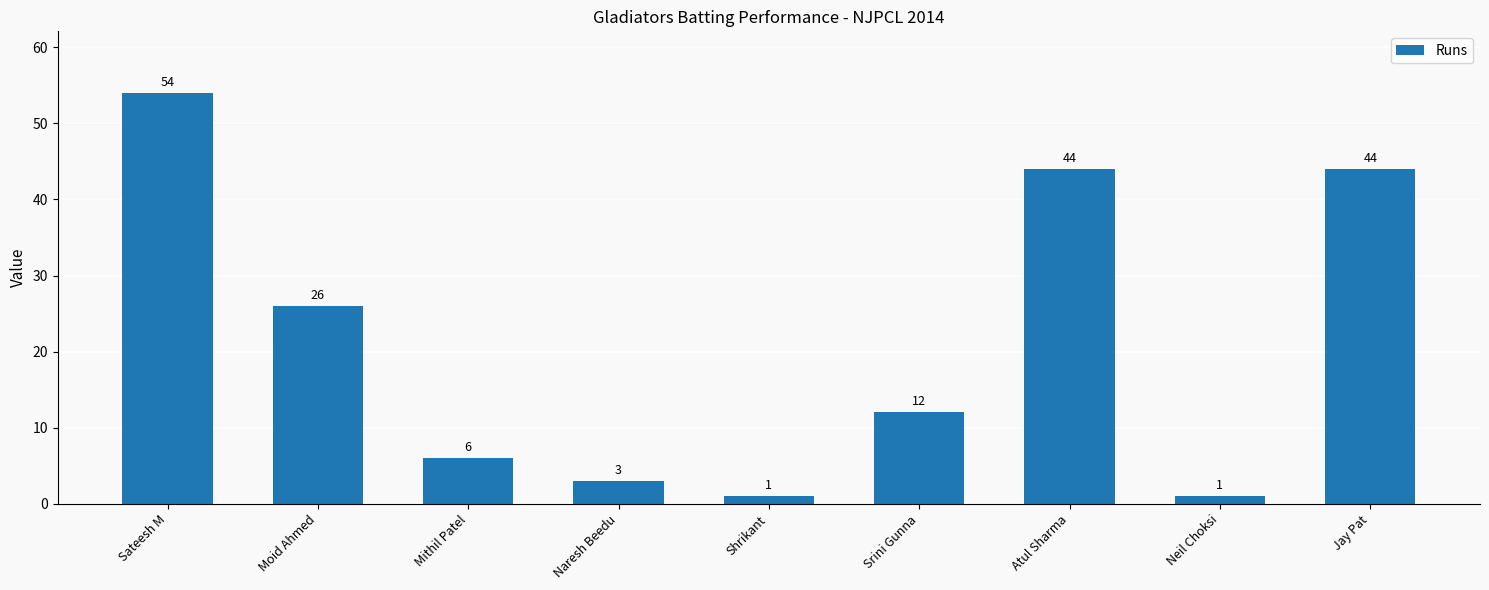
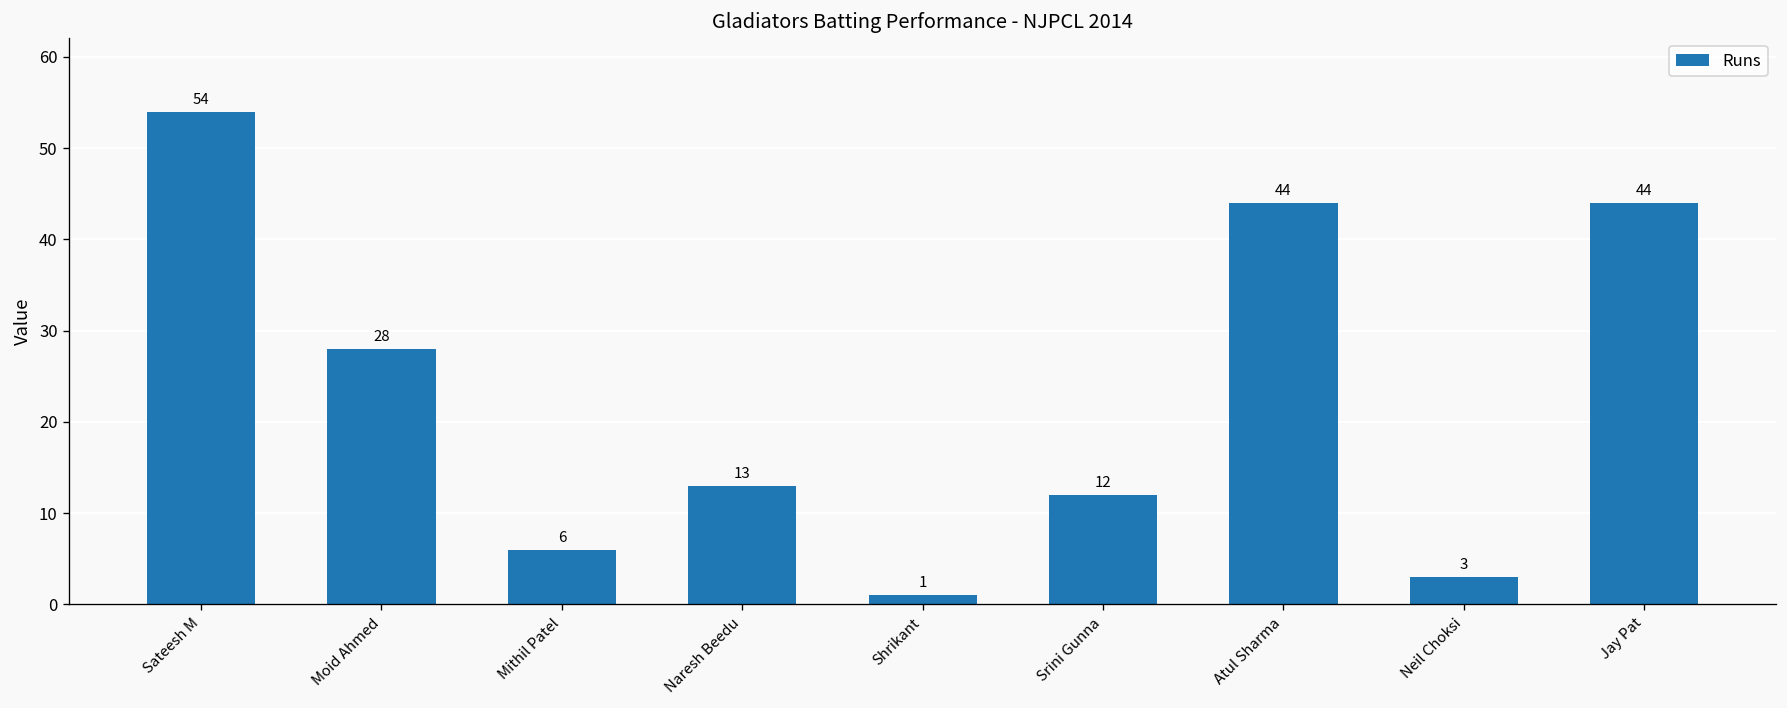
  {
    "Sateesh M": 54,
-   "Moid Ahmed": 26,
+   "Moid Ahmed": 28,
    "Mithil Patel": 6,
-   "Naresh Beedu": 3,
+   "Naresh Beedu": 13,
    "Shrikant": 1,
    "Srini Gunna": 12,
    "Atul Sharma": 44,
-   "Neil Choksi": 1,
+   "Neil Choksi": 3,
    "Jay Pat": 44
  }
